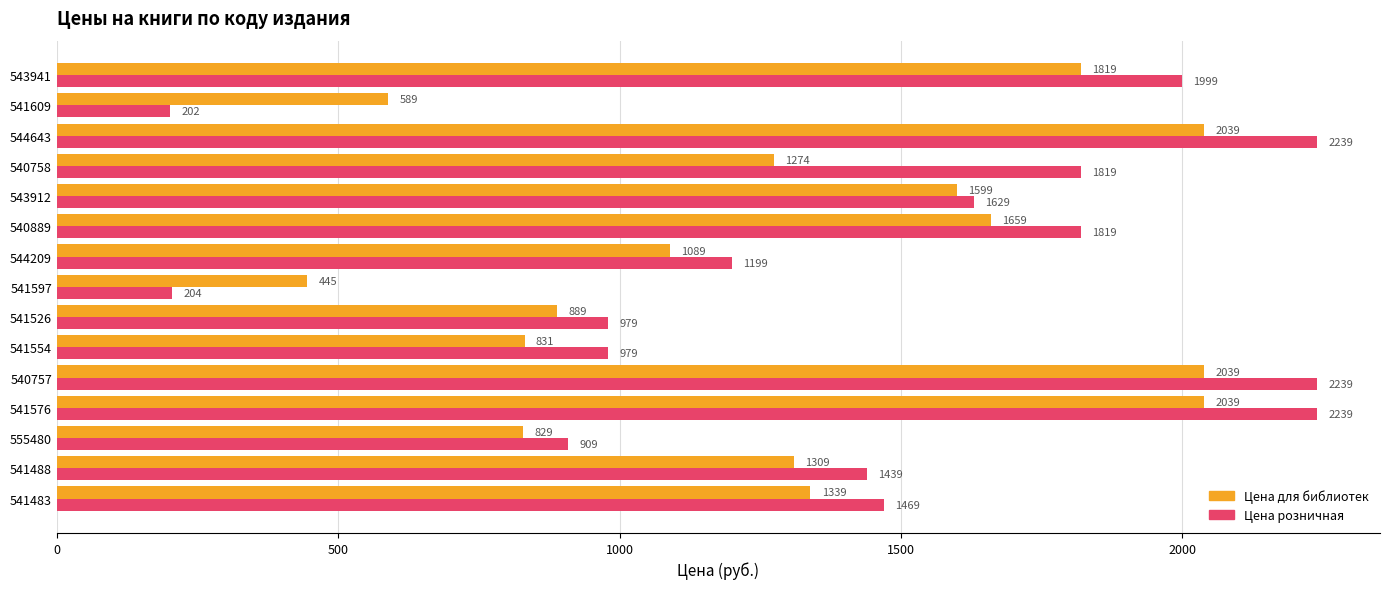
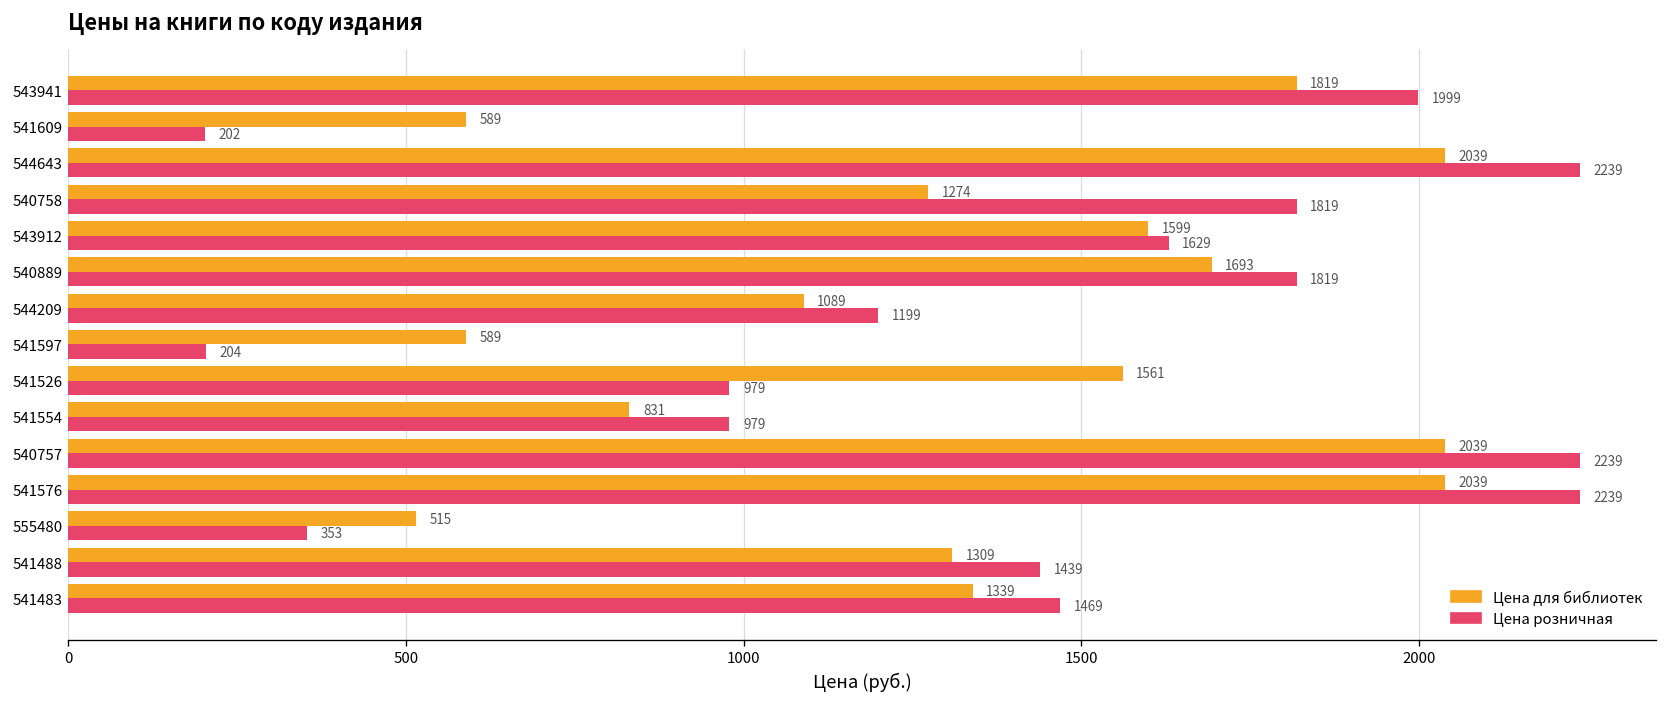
  {
    "Цена для библиотек": {
      "543941": 1819,
      "541609": 589,
      "544643": 2039,
      "540758": 1274,
      "543912": 1599,
-     "540889": 1659,
+     "540889": 1693,
      "544209": 1089,
-     "541597": 445,
-     "541526": 889,
+     "541597": 589,
+     "541526": 1561,
      "541554": 831,
      "540757": 2039,
      "541576": 2039,
-     "555480": 829,
+     "555480": 515,
      "541488": 1309,
      "541483": 1339
    },
    "Цена розничная": {
      "543941": 1999,
      "541609": 202,
      "544643": 2239,
      "540758": 1819,
      "543912": 1629,
      "540889": 1819,
      "544209": 1199,
      "541597": 204,
      "541526": 979,
      "541554": 979,
      "540757": 2239,
      "541576": 2239,
-     "555480": 909,
+     "555480": 353,
      "541488": 1439,
      "541483": 1469
    }
  }
